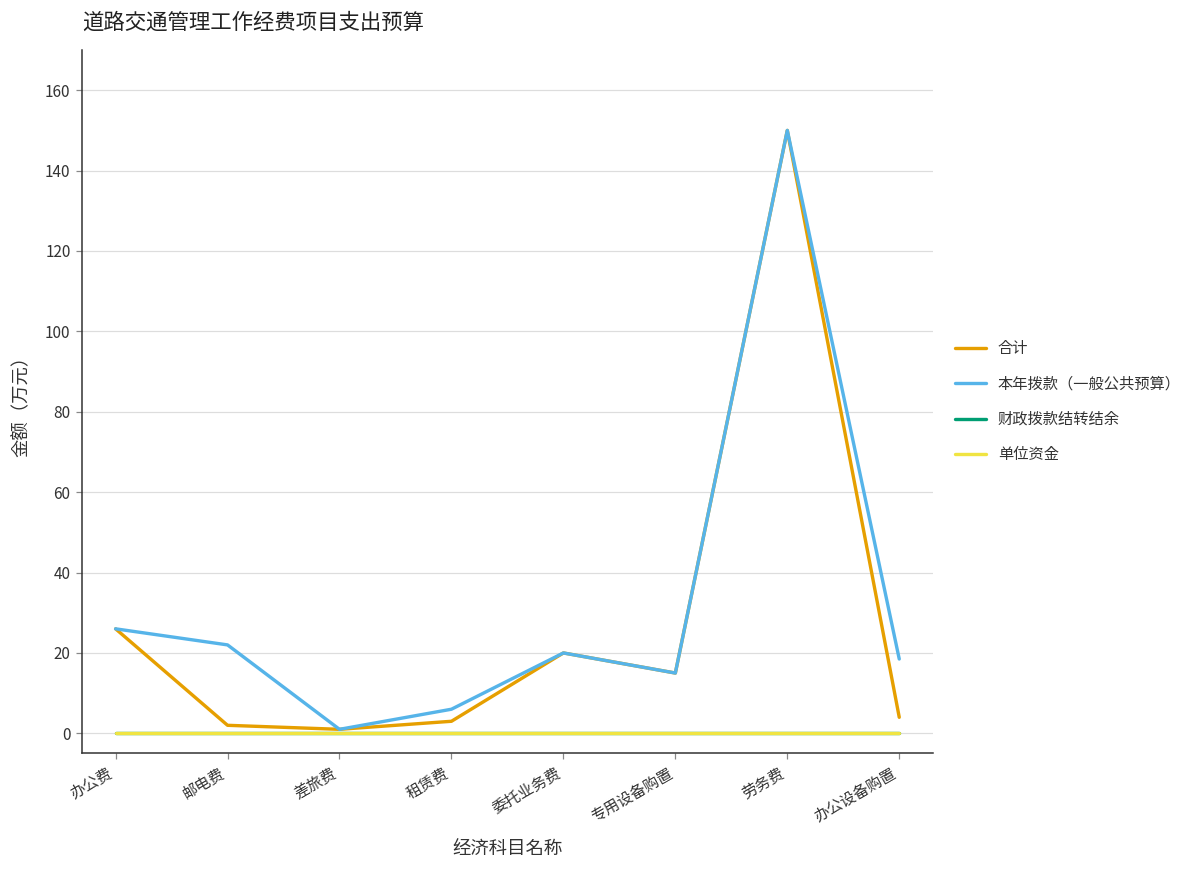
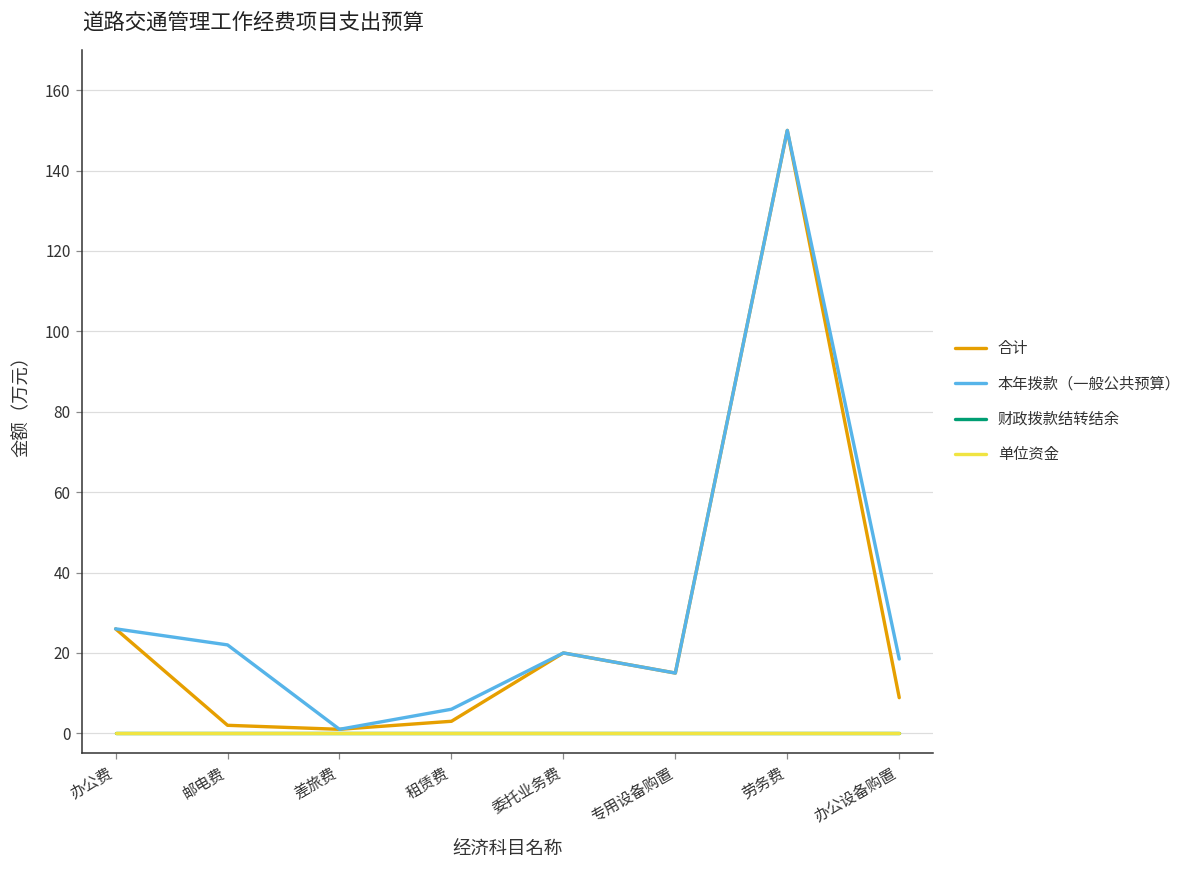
  {
    "合计": {
      "邮电费": 2,
      "租赁费": 3,
-     "办公设备购置": 4
+     "办公设备购置": 9
    },
    "本年拨款（一般公共预算）": {
      "邮电费": 22,
      "租赁费": 6,
      "办公设备购置": 18
    },
    "单位资金": {
      "办公费": 0,
      "邮电费": 0,
      "差旅费": 0,
      "租赁费": 0,
      "委托业务费": 0,
      "专用设备购置": 0,
      "劳务费": 0,
      "办公设备购置": 0
    }
  }
